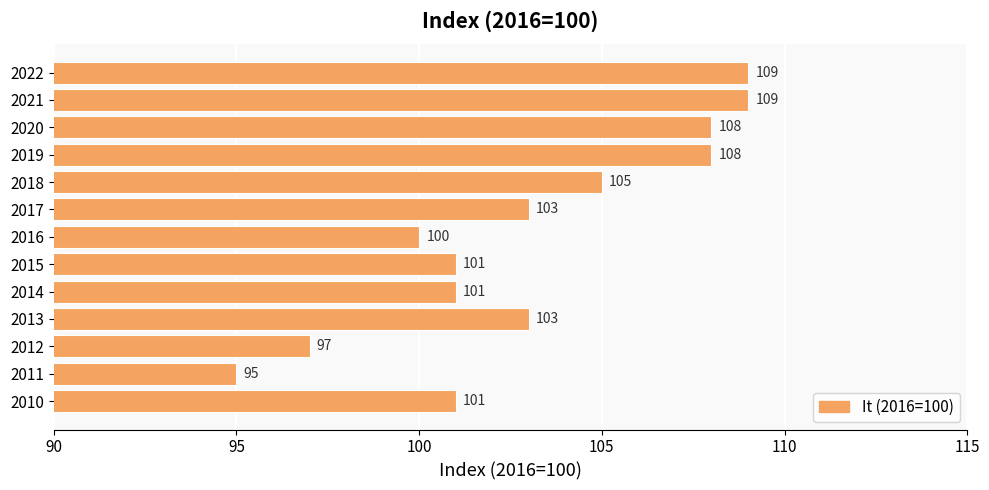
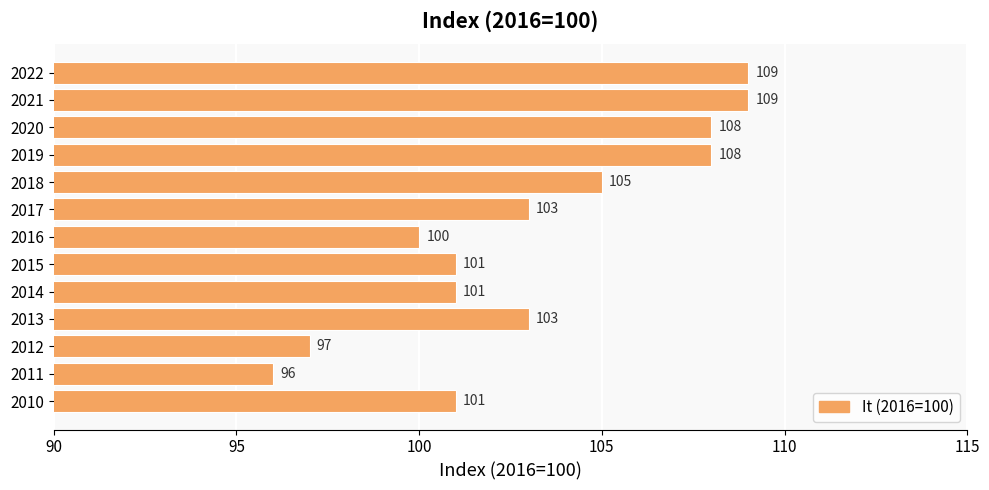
  {
    "2022": 109,
    "2021": 109,
    "2020": 108,
    "2019": 108,
    "2018": 105,
    "2017": 103,
    "2016": 100,
    "2015": 101,
    "2014": 101,
    "2013": 103,
    "2012": 97,
-   "2011": 95,
+   "2011": 96,
    "2010": 101
  }
